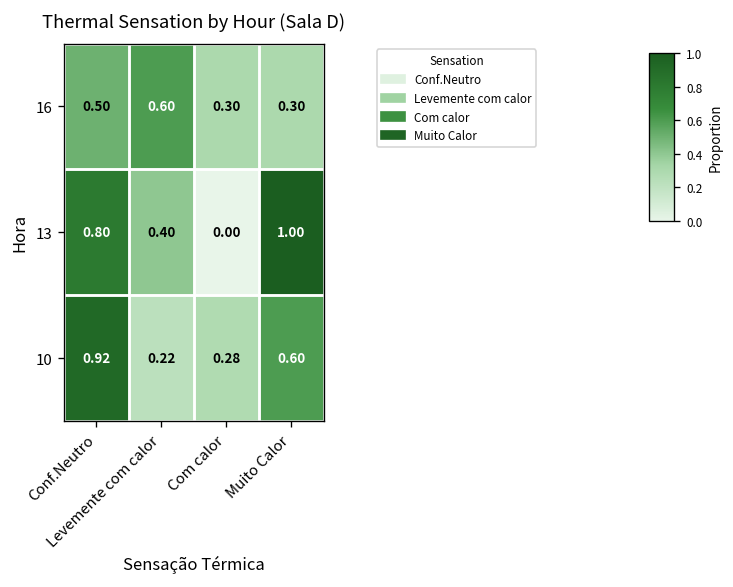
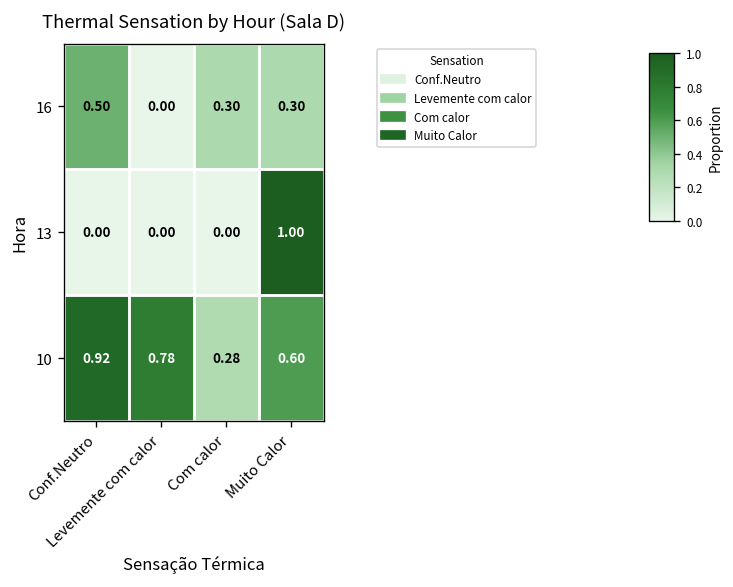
  {
    "16": {
      "Conf.Neutro": 0.50,
-     "Levemente com calor": 0.60,
+     "Levemente com calor": 0.00,
      "Com calor": 0.30,
      "Muito Calor": 0.30
    },
    "13": {
-     "Conf.Neutro": 0.80,
-     "Levemente com calor": 0.40,
+     "Conf.Neutro": 0.00,
+     "Levemente com calor": 0.00,
      "Com calor": 0.00,
      "Muito Calor": 1.00
    },
    "10": {
      "Conf.Neutro": 0.92,
-     "Levemente com calor": 0.22,
+     "Levemente com calor": 0.78,
      "Com calor": 0.28,
      "Muito Calor": 0.60
    }
  }
